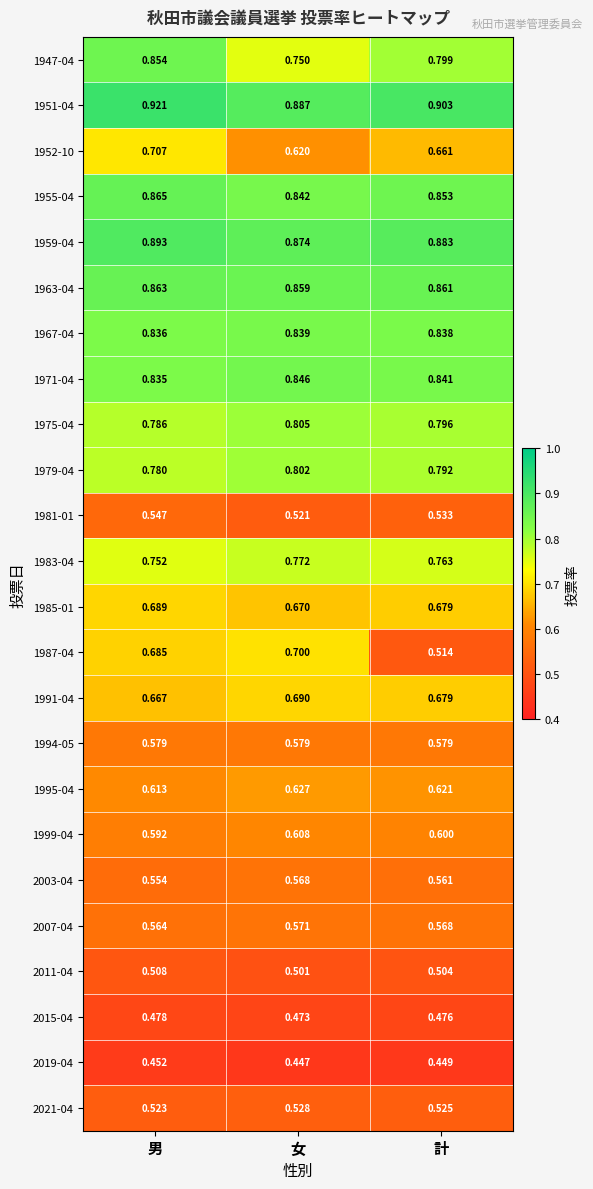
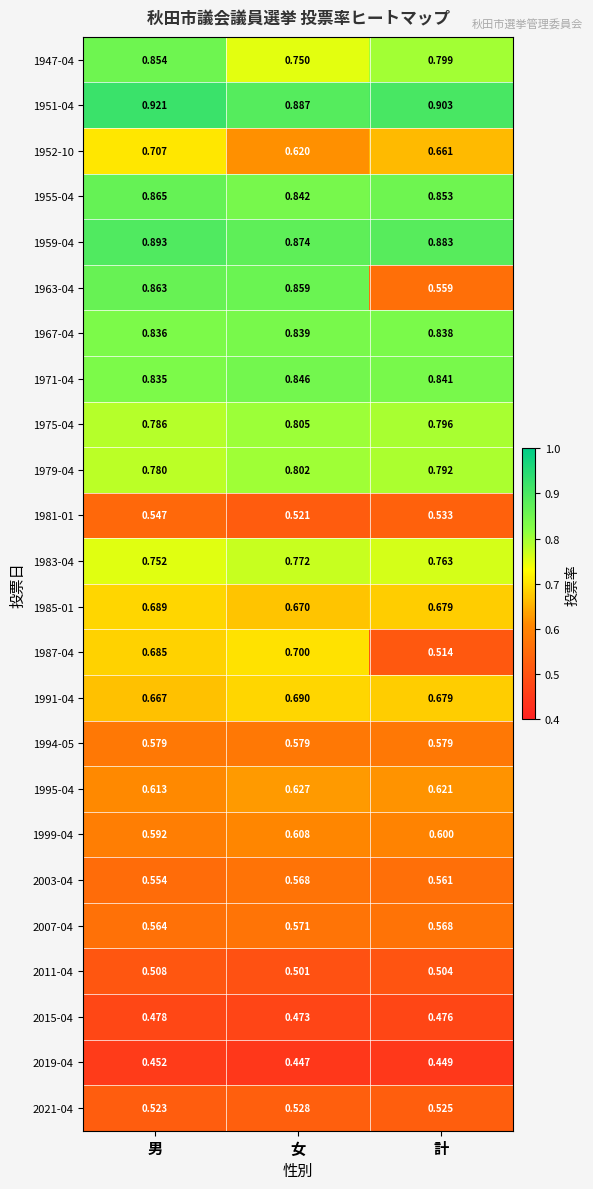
  {
    "1947-04": {
      "男": 0.854,
      "女": 0.750,
      "計": 0.799
    },
    "1951-04": {
      "男": 0.921,
      "女": 0.887,
      "計": 0.903
    },
    "1952-10": {
      "男": 0.707,
      "女": 0.620,
      "計": 0.661
    },
    "1955-04": {
      "男": 0.865,
      "女": 0.842,
      "計": 0.853
    },
    "1959-04": {
      "男": 0.893,
      "女": 0.874,
      "計": 0.883
    },
    "1963-04": {
      "男": 0.863,
      "女": 0.859,
-     "計": 0.861
+     "計": 0.559
    },
    "1967-04": {
      "男": 0.836,
      "女": 0.839,
      "計": 0.838
    },
    "1971-04": {
      "男": 0.835,
      "女": 0.846,
      "計": 0.841
    },
    "1975-04": {
      "男": 0.786,
      "女": 0.805,
      "計": 0.796
    },
    "1979-04": {
      "男": 0.780,
      "女": 0.802,
      "計": 0.792
    },
    "1981-01": {
      "男": 0.547,
      "女": 0.521,
      "計": 0.533
    },
    "1983-04": {
      "男": 0.752,
      "女": 0.772,
      "計": 0.763
    },
    "1985-01": {
      "男": 0.689,
      "女": 0.670,
      "計": 0.679
    },
    "1987-04": {
      "男": 0.685,
      "女": 0.700,
      "計": 0.514
    },
    "1991-04": {
      "男": 0.667,
      "女": 0.690,
      "計": 0.679
    },
    "1994-05": {
      "男": 0.579,
      "女": 0.579,
      "計": 0.579
    },
    "1995-04": {
      "男": 0.613,
      "女": 0.627,
      "計": 0.621
    },
    "1999-04": {
      "男": 0.592,
      "女": 0.608,
      "計": 0.600
    },
    "2003-04": {
      "男": 0.554,
      "女": 0.568,
      "計": 0.561
    },
    "2007-04": {
      "男": 0.564,
      "女": 0.571,
      "計": 0.568
    },
    "2011-04": {
      "男": 0.508,
      "女": 0.501,
      "計": 0.504
    },
    "2015-04": {
      "男": 0.478,
      "女": 0.473,
      "計": 0.476
    },
    "2019-04": {
      "男": 0.452,
      "女": 0.447,
      "計": 0.449
    },
    "2021-04": {
      "男": 0.523,
      "女": 0.528,
      "計": 0.525
    }
  }
